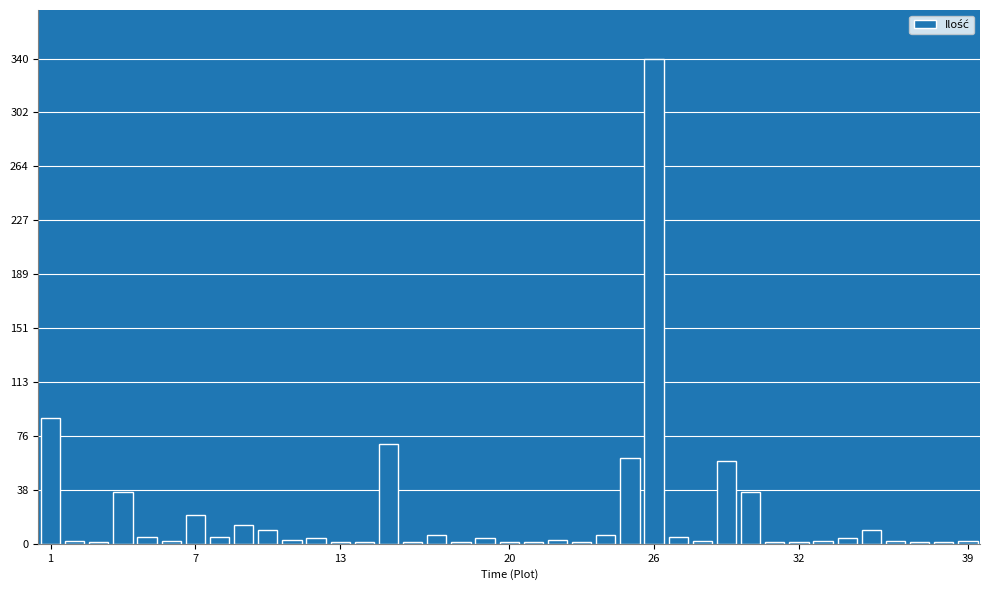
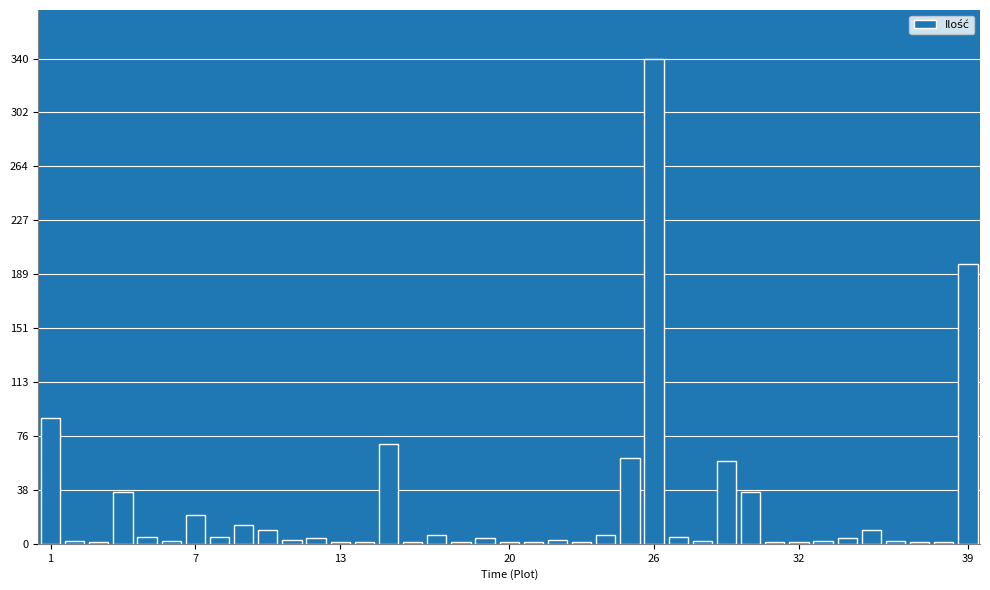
  {
    "1": 88,
    "7": 20,
    "26": 340,
-   "39": 2
+   "39": 196
  }
